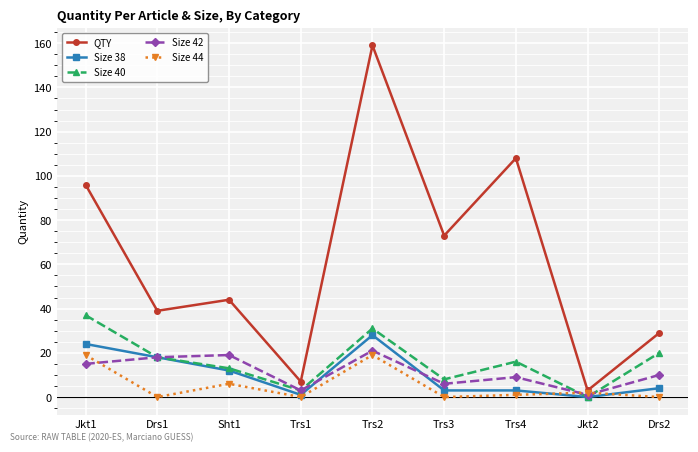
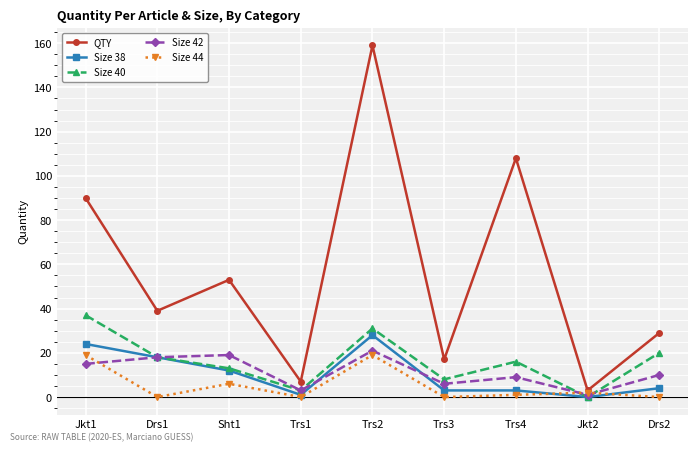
  {
    "QTY": {
-     "Jkt1": 96,
+     "Jkt1": 90,
      "Drs1": 39,
-     "Sht1": 44,
+     "Sht1": 53,
      "Trs1": 7,
      "Trs2": 159,
-     "Trs3": 73,
+     "Trs3": 17,
      "Trs4": 108,
      "Drs2": 29
    },
    "Size 38": {
      "Jkt1": 24,
      "Trs2": 28,
      "Trs3": 3,
      "Trs4": 3,
      "Drs2": 4
    },
    "Size 40": {
      "Jkt1": 37,
      "Trs2": 31,
      "Trs3": 8,
      "Trs4": 16,
      "Drs2": 20
    },
    "Size 42": {
      "Jkt1": 15,
      "Sht1": 19,
      "Trs2": 21,
      "Trs3": 6,
      "Trs4": 9,
      "Drs2": 10
    },
    "Size 44": {
      "Jkt1": 19,
      "Drs1": 0,
      "Sht1": 6,
      "Trs2": 19,
      "Trs3": 0,
      "Trs4": 1,
      "Drs2": 0
    }
  }
